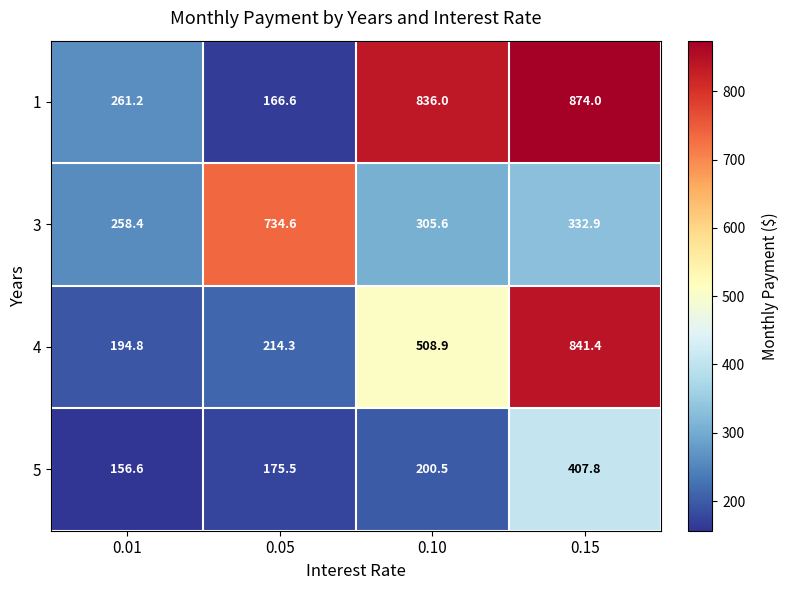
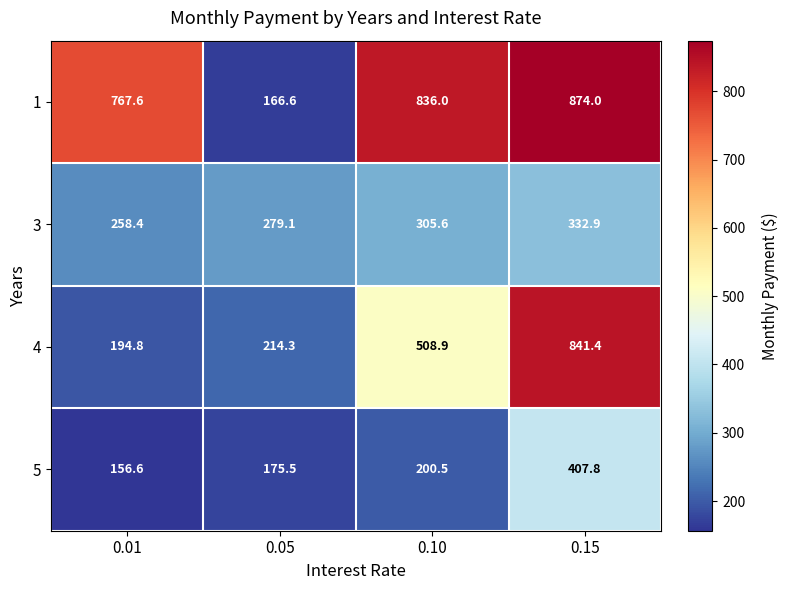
  {
    "1": {
-     "0.01": 261.2,
+     "0.01": 767.6,
      "0.05": 166.6,
      "0.10": 836.0,
      "0.15": 874.0
    },
    "3": {
      "0.01": 258.4,
-     "0.05": 734.6,
+     "0.05": 279.1,
      "0.10": 305.6,
      "0.15": 332.9
    },
    "4": {
      "0.01": 194.8,
      "0.05": 214.3,
      "0.10": 508.9,
      "0.15": 841.4
    },
    "5": {
      "0.01": 156.6,
      "0.05": 175.5,
      "0.10": 200.5,
      "0.15": 407.8
    }
  }
